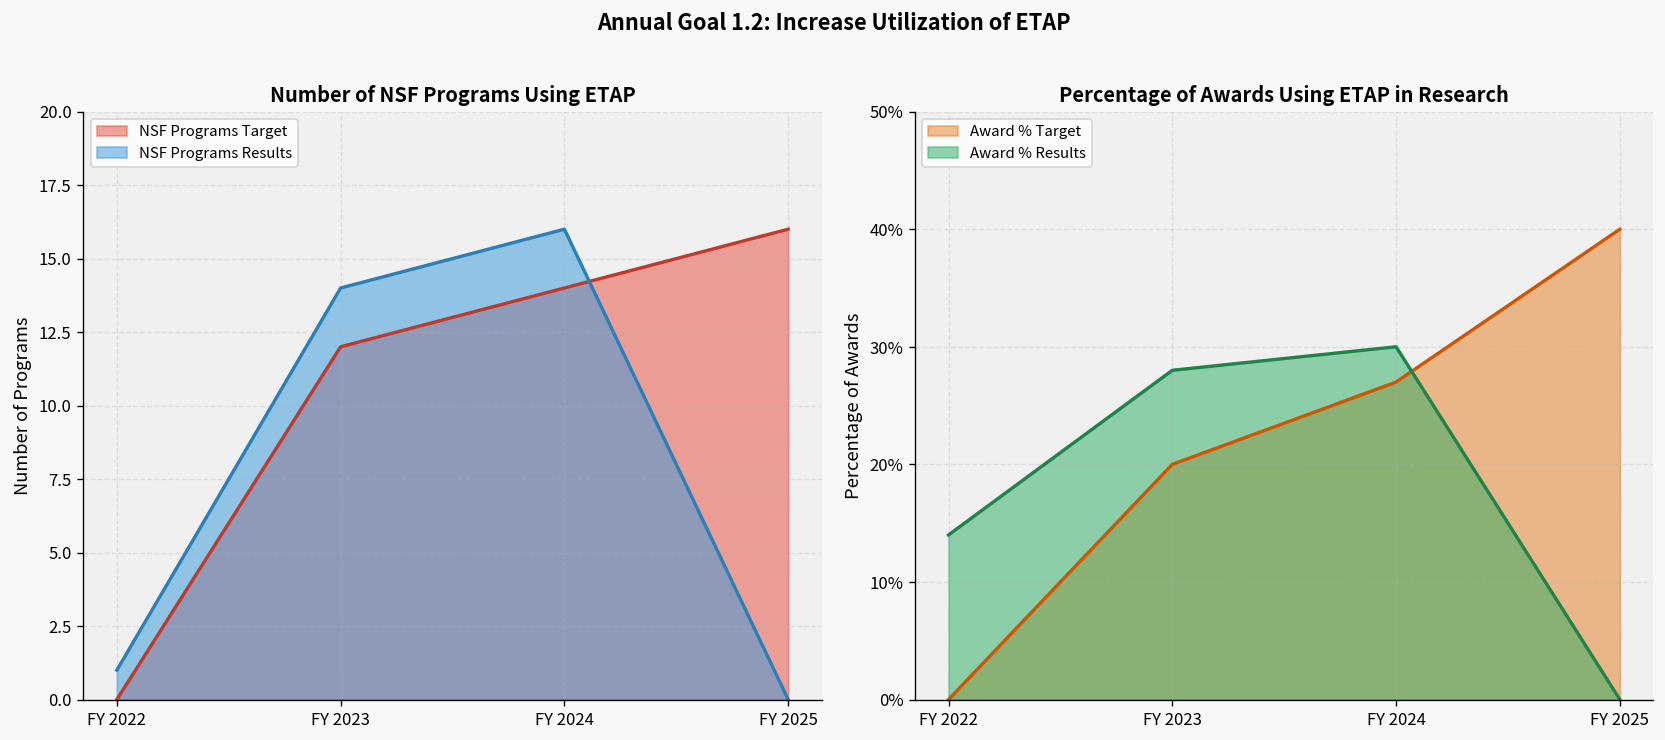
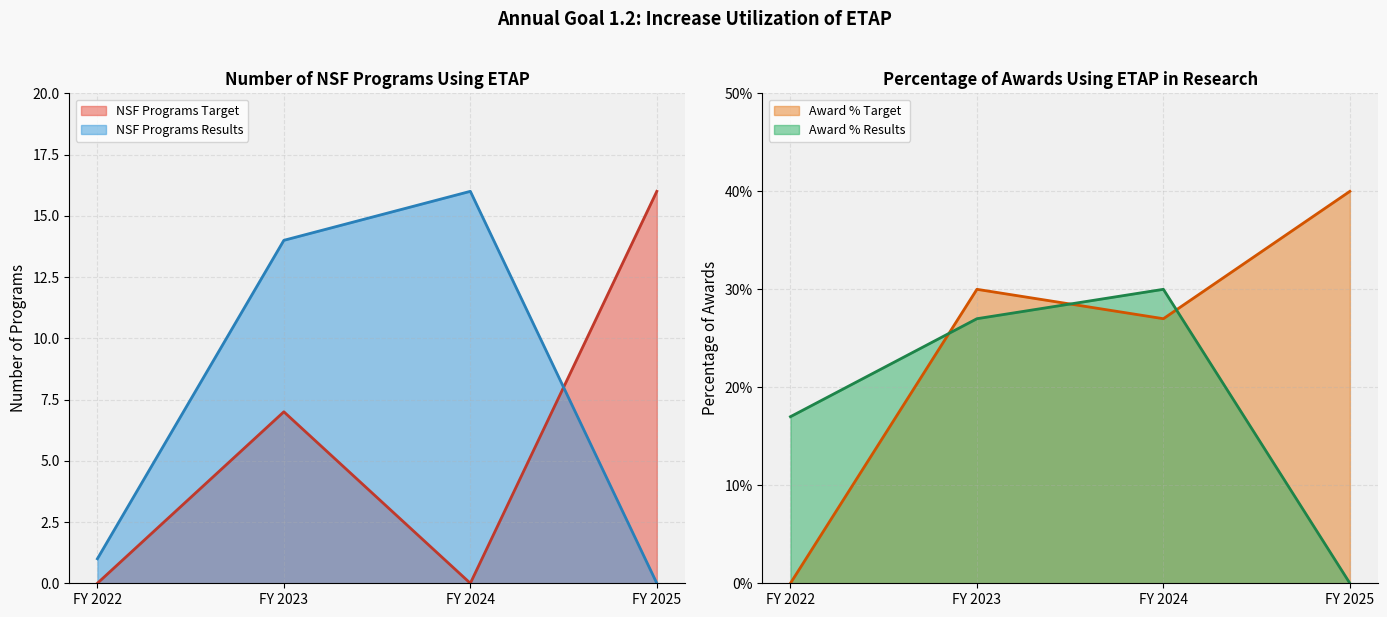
  {
    "Number of NSF Programs Using ETAP": {
      "NSF Programs Target": {
        "FY 2022": "0",
-       "FY 2023": "12",
-       "FY 2024": "14",
+       "FY 2023": "7",
+       "FY 2024": "0",
        "FY 2025": "16"
      },
      "NSF Programs Results": {
        "FY 2022": "1",
        "FY 2023": "14",
        "FY 2024": "16",
        "FY 2025": "0"
      }
    },
    "Percentage of Awards Using ETAP in Research": {
      "Award % Target": {
        "FY 2022": "0%",
-       "FY 2023": "20%",
+       "FY 2023": "30%",
        "FY 2024": "27%",
        "FY 2025": "40%"
      },
      "Award % Results": {
-       "FY 2022": "14%",
-       "FY 2023": "28%",
+       "FY 2022": "17%",
+       "FY 2023": "27%",
        "FY 2024": "30%",
        "FY 2025": "0%"
      }
    }
  }
